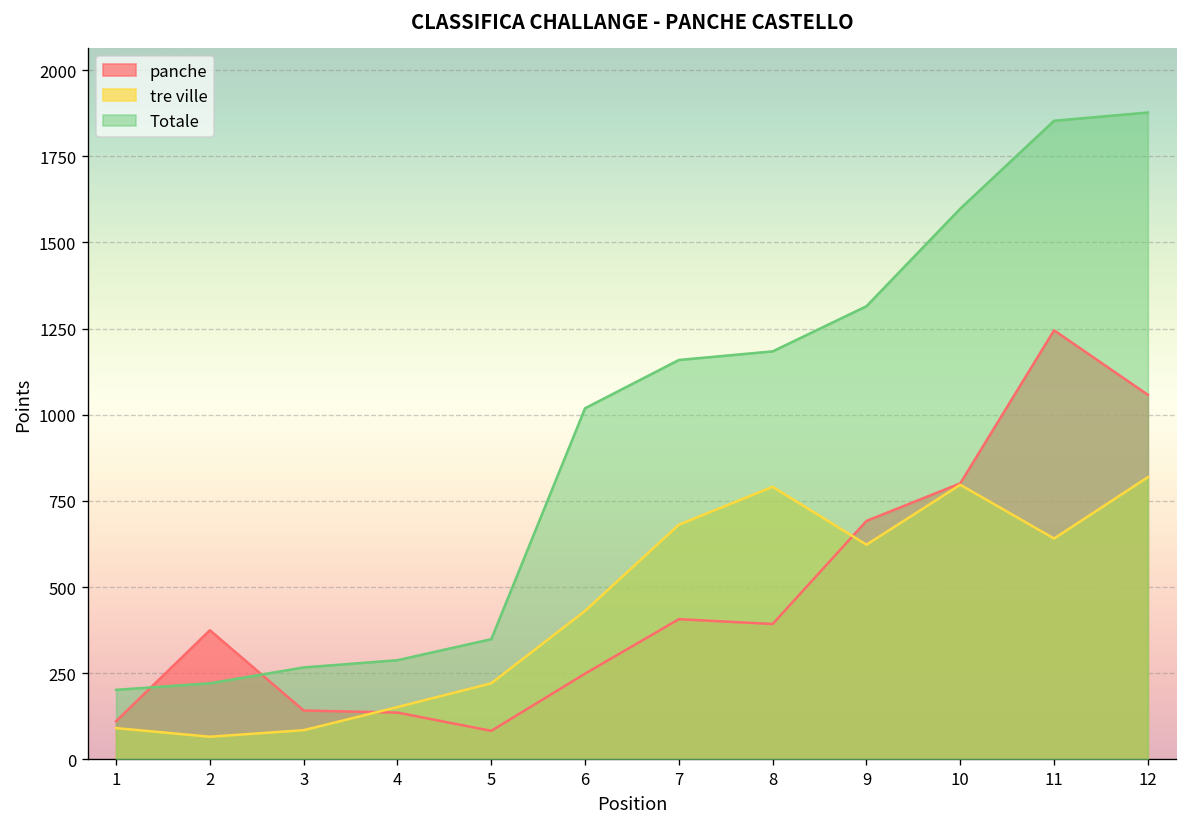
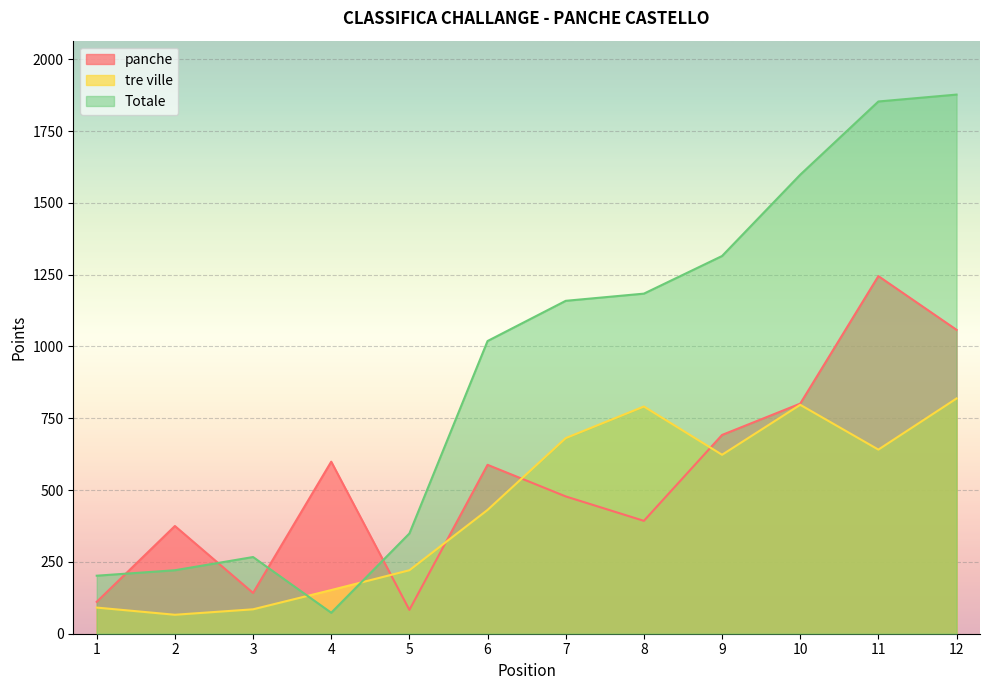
  {
    "panche": {
      "1": 110,
      "2": 380,
      "3": 140,
-     "4": 140,
+     "4": 600,
      "5": 80,
-     "6": 250,
-     "7": 410,
+     "6": 590,
+     "7": 480,
      "8": 390,
      "9": 690,
      "11": 1250,
      "12": 1060
    },
    "tre ville": {
      "1": 90,
      "2": 70,
      "3": 90,
      "4": 150,
      "5": 220,
      "6": 430,
      "7": 680,
      "8": 790,
      "9": 620,
      "11": 640,
      "12": 820
    },
    "Totale": {
      "1": 200,
      "2": 220,
      "3": 270,
-     "4": 290,
+     "4": 70,
      "5": 350,
      "6": 1020,
      "7": 1160,
      "8": 1180,
      "9": 1320,
      "10": 1600,
      "11": 1850,
      "12": 1880
    }
  }
